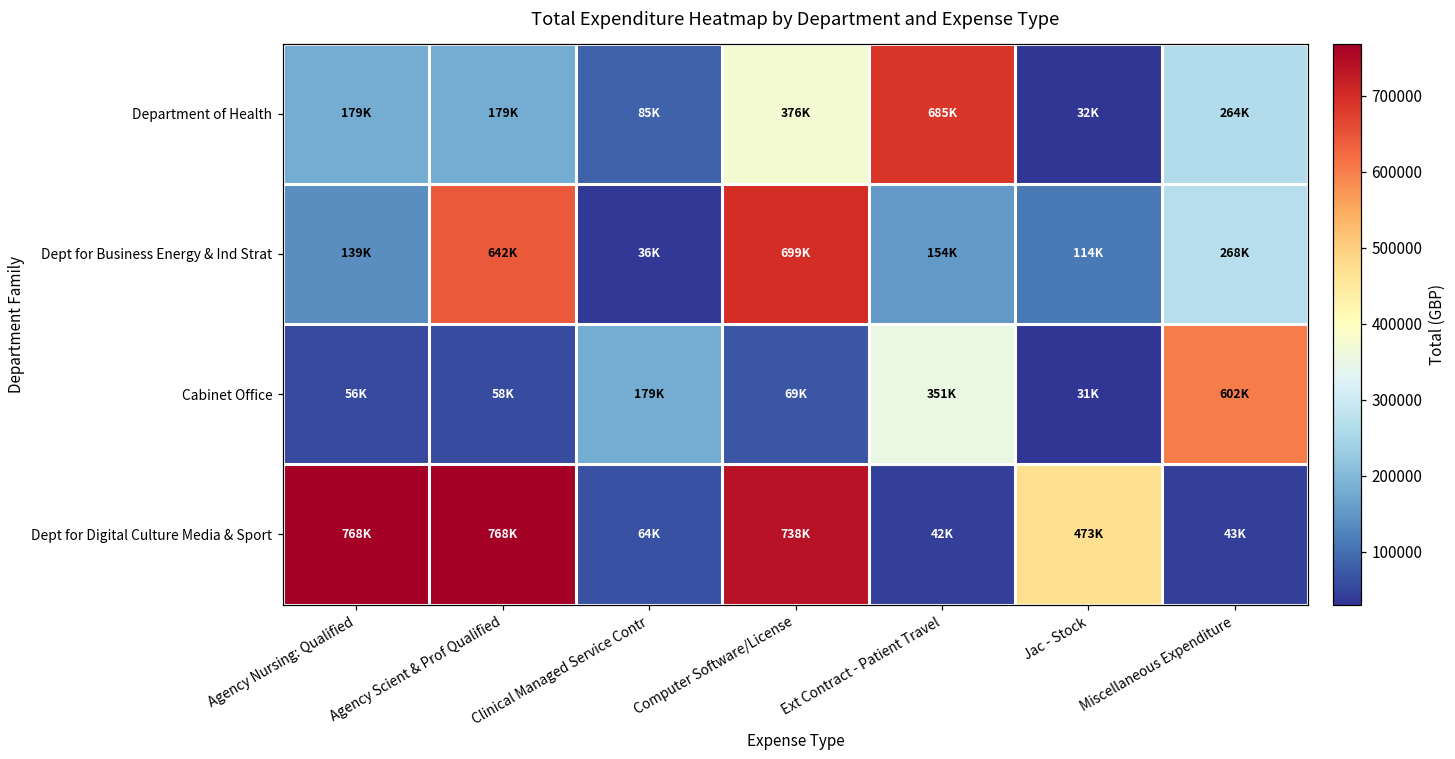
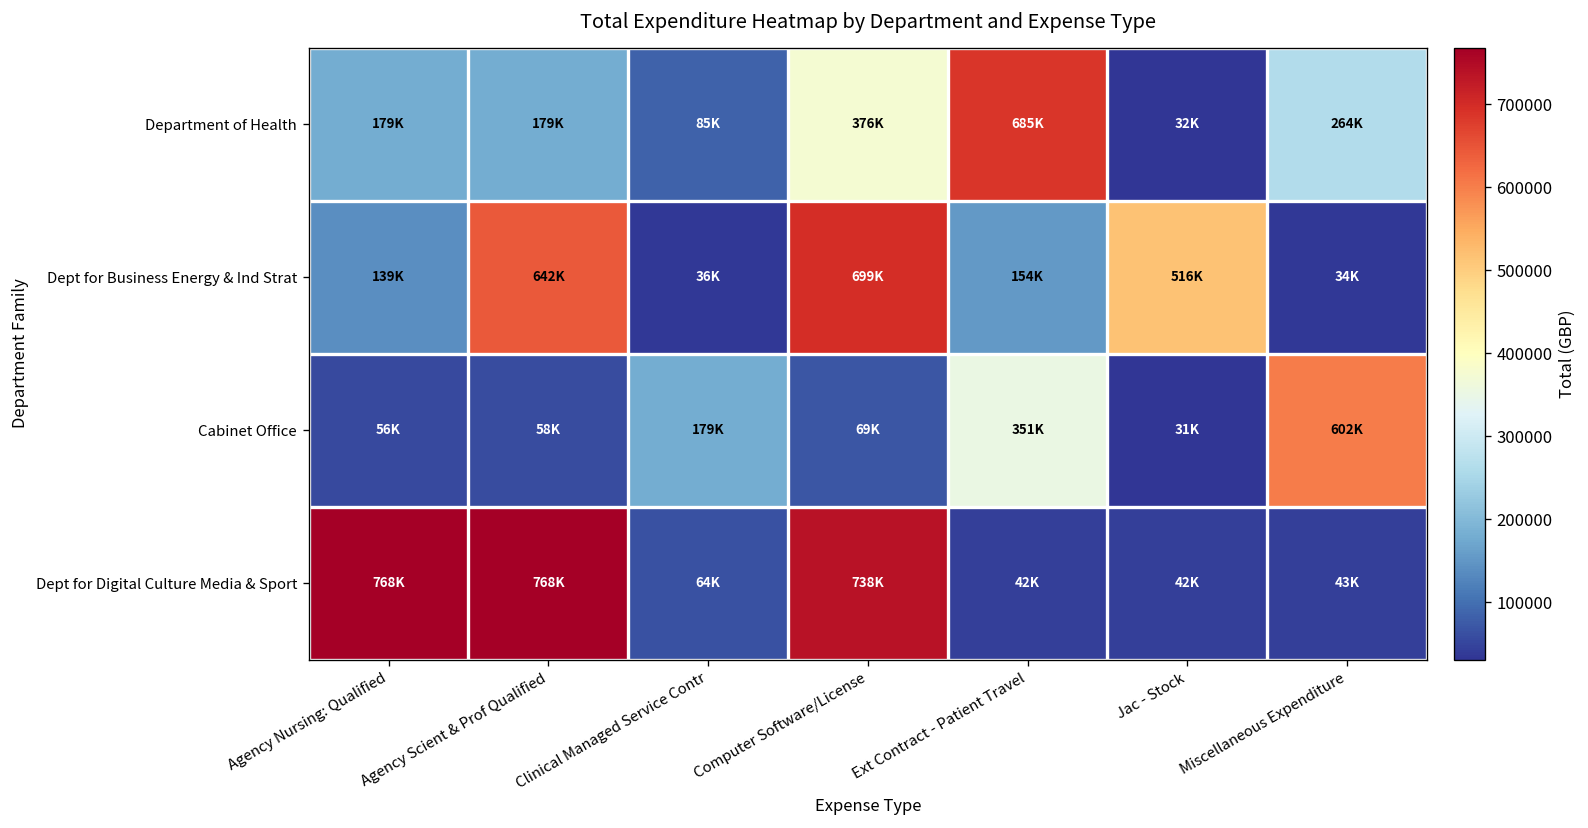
  {
    "Department of Health": {
      "Agency Nursing: Qualified": "179K",
      "Agency Scient & Prof Qualified": "179K",
      "Clinical Managed Service Contr": "85K",
      "Computer Software/License": "376K",
      "Ext Contract - Patient Travel": "685K",
      "Jac - Stock": "32K",
      "Miscellaneous Expenditure": "264K"
    },
    "Dept for Business Energy & Ind Strat": {
      "Agency Nursing: Qualified": "139K",
      "Agency Scient & Prof Qualified": "642K",
      "Clinical Managed Service Contr": "36K",
      "Computer Software/License": "699K",
      "Ext Contract - Patient Travel": "154K",
-     "Jac - Stock": "114K",
-     "Miscellaneous Expenditure": "268K"
+     "Jac - Stock": "516K",
+     "Miscellaneous Expenditure": "34K"
    },
    "Cabinet Office": {
      "Agency Nursing: Qualified": "56K",
      "Agency Scient & Prof Qualified": "58K",
      "Clinical Managed Service Contr": "179K",
      "Computer Software/License": "69K",
      "Ext Contract - Patient Travel": "351K",
      "Jac - Stock": "31K",
      "Miscellaneous Expenditure": "602K"
    },
    "Dept for Digital Culture Media & Sport": {
      "Agency Nursing: Qualified": "768K",
      "Agency Scient & Prof Qualified": "768K",
      "Clinical Managed Service Contr": "64K",
      "Computer Software/License": "738K",
      "Ext Contract - Patient Travel": "42K",
-     "Jac - Stock": "473K",
+     "Jac - Stock": "42K",
      "Miscellaneous Expenditure": "43K"
    }
  }
